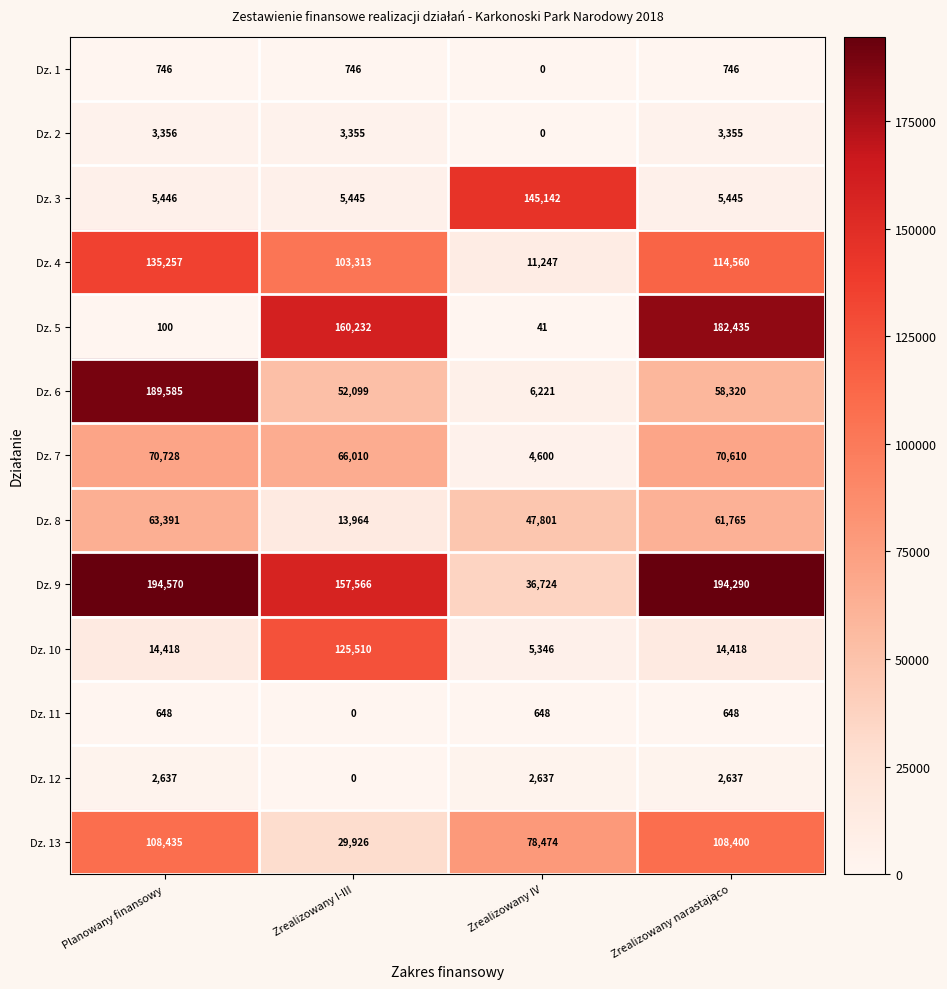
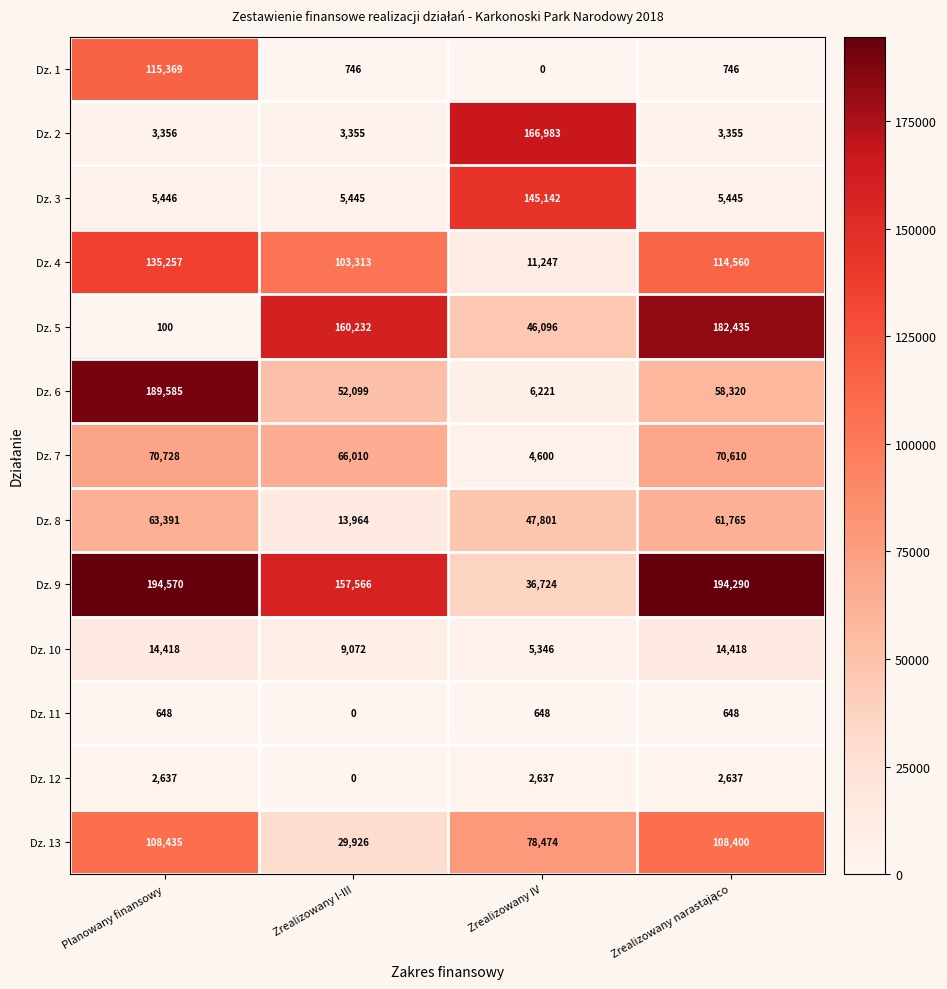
  {
    "Dz. 1": {
-     "Planowany finansowy": "746",
+     "Planowany finansowy": "115,369",
      "Zrealizowany I-III": "746",
      "Zrealizowany IV": "0",
      "Zrealizowany narastająco": "746"
    },
    "Dz. 2": {
      "Planowany finansowy": "3,356",
      "Zrealizowany I-III": "3,355",
-     "Zrealizowany IV": "0",
+     "Zrealizowany IV": "166,983",
      "Zrealizowany narastająco": "3,355"
    },
    "Dz. 3": {
      "Planowany finansowy": "5,446",
      "Zrealizowany I-III": "5,445",
      "Zrealizowany IV": "145,142",
      "Zrealizowany narastająco": "5,445"
    },
    "Dz. 4": {
      "Planowany finansowy": "135,257",
      "Zrealizowany I-III": "103,313",
      "Zrealizowany IV": "11,247",
      "Zrealizowany narastająco": "114,560"
    },
    "Dz. 5": {
      "Planowany finansowy": "100",
      "Zrealizowany I-III": "160,232",
-     "Zrealizowany IV": "41",
+     "Zrealizowany IV": "46,096",
      "Zrealizowany narastająco": "182,435"
    },
    "Dz. 6": {
      "Planowany finansowy": "189,585",
      "Zrealizowany I-III": "52,099",
      "Zrealizowany IV": "6,221",
      "Zrealizowany narastająco": "58,320"
    },
    "Dz. 7": {
      "Planowany finansowy": "70,728",
      "Zrealizowany I-III": "66,010",
      "Zrealizowany IV": "4,600",
      "Zrealizowany narastająco": "70,610"
    },
    "Dz. 8": {
      "Planowany finansowy": "63,391",
      "Zrealizowany I-III": "13,964",
      "Zrealizowany IV": "47,801",
      "Zrealizowany narastająco": "61,765"
    },
    "Dz. 9": {
      "Planowany finansowy": "194,570",
      "Zrealizowany I-III": "157,566",
      "Zrealizowany IV": "36,724",
      "Zrealizowany narastająco": "194,290"
    },
    "Dz. 10": {
      "Planowany finansowy": "14,418",
-     "Zrealizowany I-III": "125,510",
+     "Zrealizowany I-III": "9,072",
      "Zrealizowany IV": "5,346",
      "Zrealizowany narastająco": "14,418"
    },
    "Dz. 11": {
      "Planowany finansowy": "648",
      "Zrealizowany I-III": "0",
      "Zrealizowany IV": "648",
      "Zrealizowany narastająco": "648"
    },
    "Dz. 12": {
      "Planowany finansowy": "2,637",
      "Zrealizowany I-III": "0",
      "Zrealizowany IV": "2,637",
      "Zrealizowany narastająco": "2,637"
    },
    "Dz. 13": {
      "Planowany finansowy": "108,435",
      "Zrealizowany I-III": "29,926",
      "Zrealizowany IV": "78,474",
      "Zrealizowany narastająco": "108,400"
    }
  }
